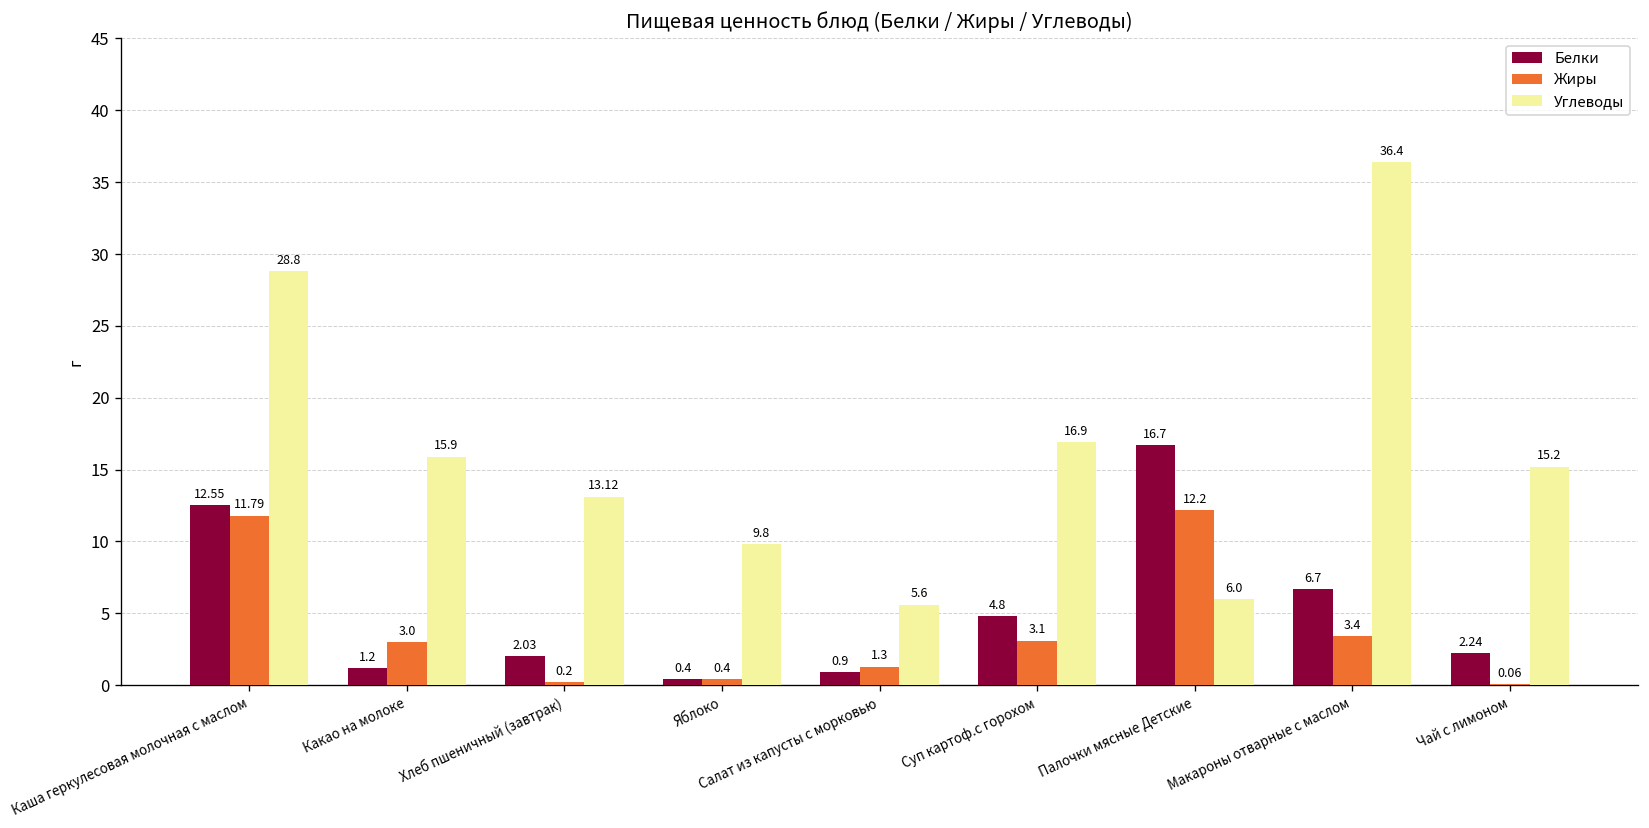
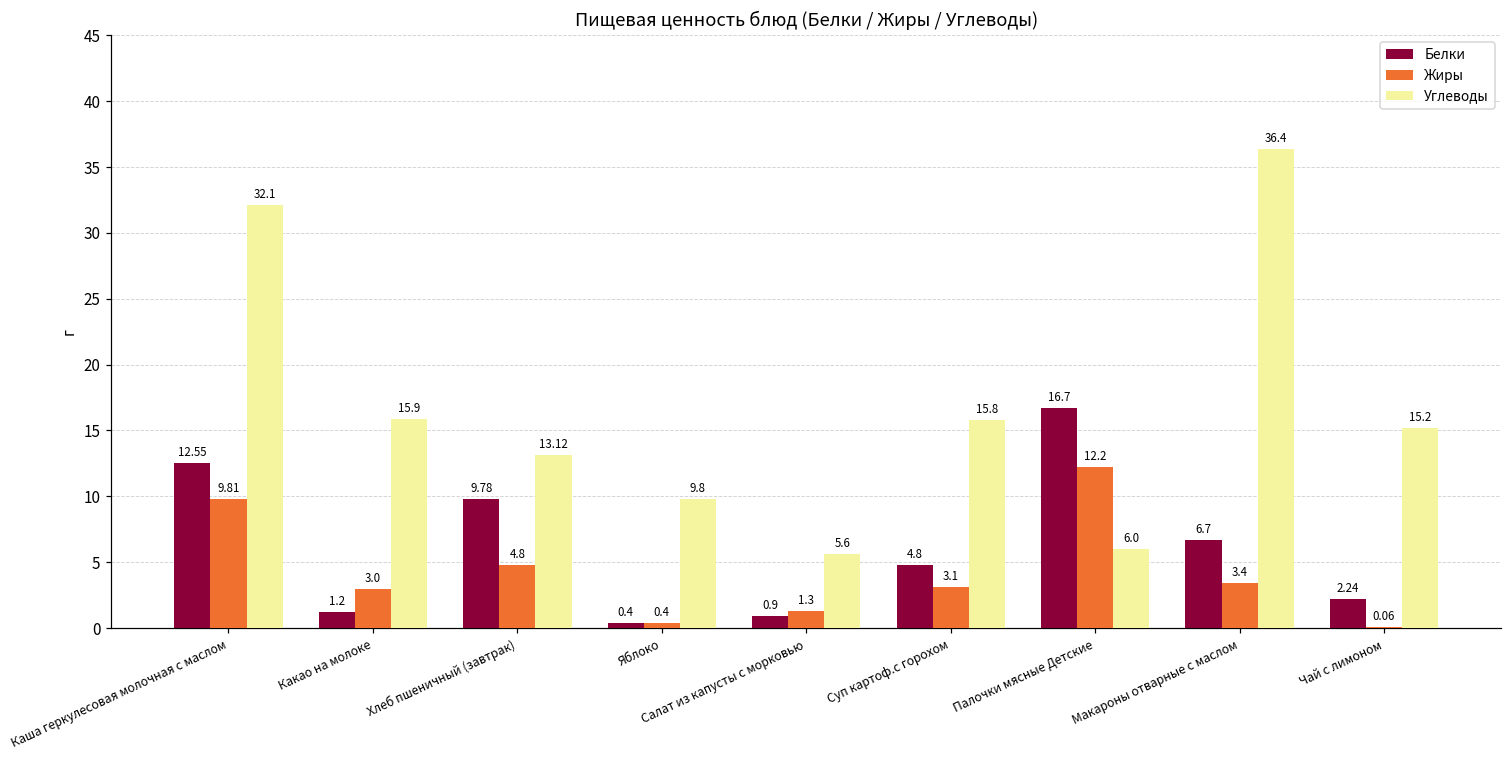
  {
    "Белки": {
      "Каша геркулесовая молочная с маслом": 12.55,
      "Какао на молоке": 1.2,
-     "Хлеб пшеничный (завтрак)": 2.03,
+     "Хлеб пшеничный (завтрак)": 9.78,
      "Яблоко": 0.4,
      "Салат из капусты с морковью": 0.9,
      "Суп картоф.с горохом": 4.8,
      "Палочки мясные Детские": 16.7,
      "Макароны отварные с маслом": 6.7,
      "Чай с лимоном": 2.24
    },
    "Жиры": {
-     "Каша геркулесовая молочная с маслом": 11.79,
+     "Каша геркулесовая молочная с маслом": 9.81,
      "Какао на молоке": 3.0,
-     "Хлеб пшеничный (завтрак)": 0.2,
+     "Хлеб пшеничный (завтрак)": 4.8,
      "Яблоко": 0.4,
      "Салат из капусты с морковью": 1.3,
      "Суп картоф.с горохом": 3.1,
      "Палочки мясные Детские": 12.2,
      "Макароны отварные с маслом": 3.4,
      "Чай с лимоном": 0.06
    },
    "Углеводы": {
-     "Каша геркулесовая молочная с маслом": 28.8,
+     "Каша геркулесовая молочная с маслом": 32.1,
      "Какао на молоке": 15.9,
      "Хлеб пшеничный (завтрак)": 13.12,
      "Яблоко": 9.8,
      "Салат из капусты с морковью": 5.6,
-     "Суп картоф.с горохом": 16.9,
+     "Суп картоф.с горохом": 15.8,
      "Палочки мясные Детские": 6.0,
      "Макароны отварные с маслом": 36.4,
      "Чай с лимоном": 15.2
    }
  }
